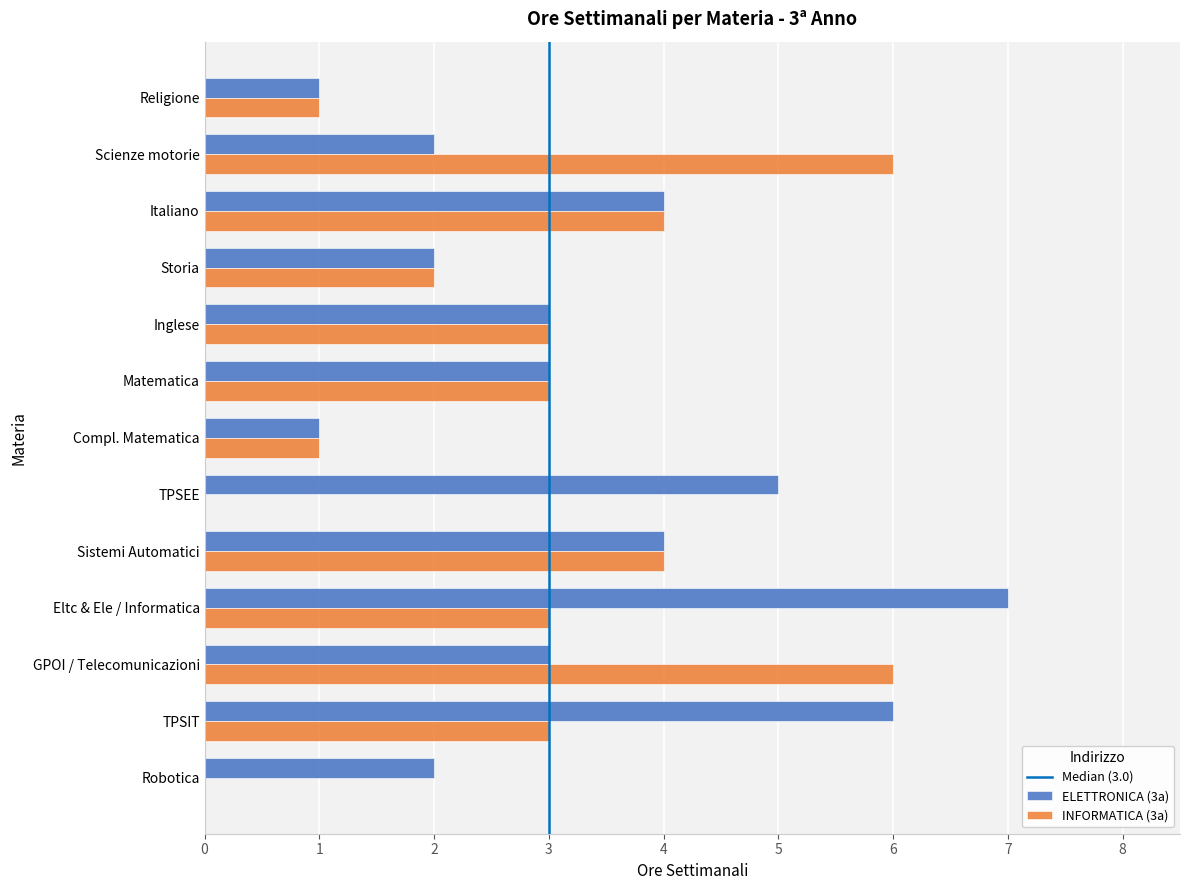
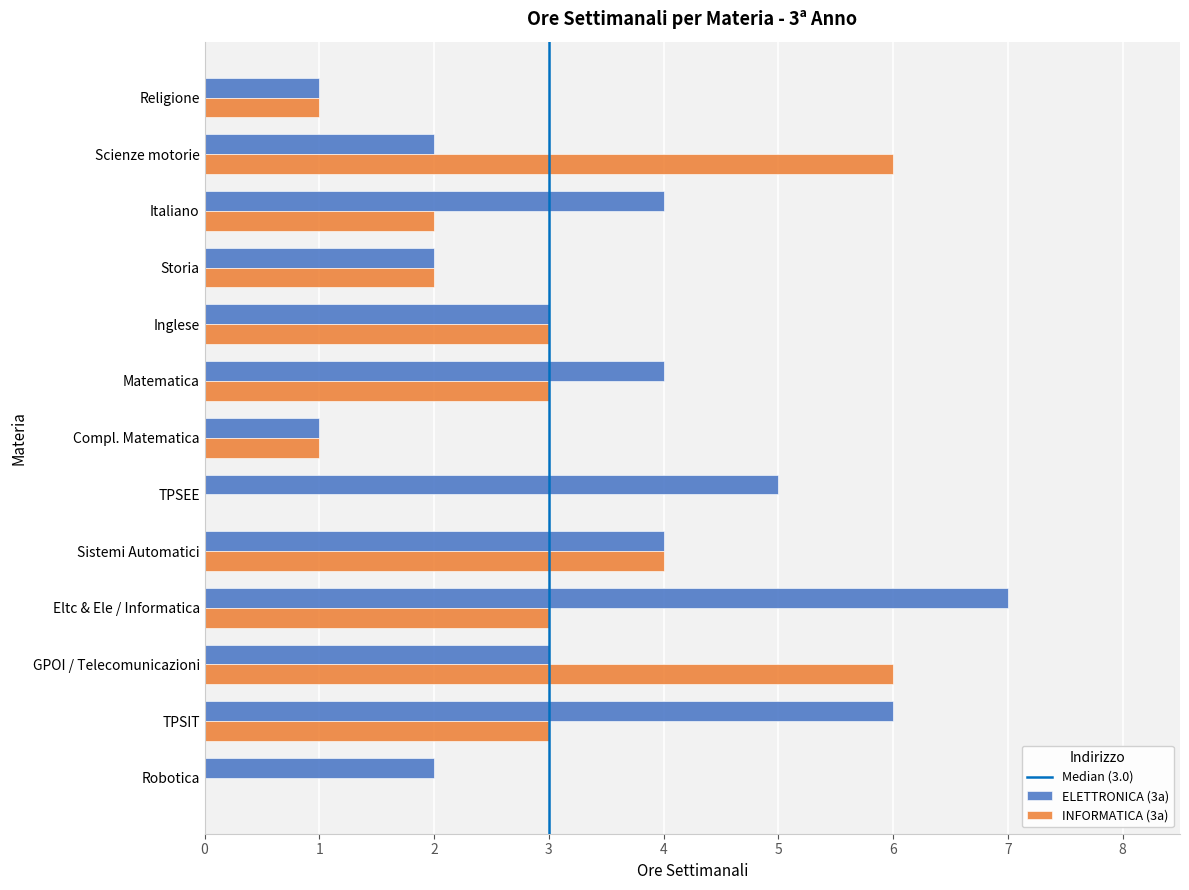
  {
    "ELETTRONICA (3a)": {
      "Religione": 1,
      "Scienze motorie": 2,
      "Italiano": 4,
      "Storia": 2,
      "Inglese": 3,
-     "Matematica": 3,
+     "Matematica": 4,
      "Compl. Matematica": 1,
      "TPSEE": 5,
      "Sistemi Automatici": 4,
      "Eltc & Ele / Informatica": 7,
      "GPOI / Telecomunicazioni": 3,
      "TPSIT": 6,
      "Robotica": 2
    },
    "INFORMATICA (3a)": {
      "Religione": 1,
      "Scienze motorie": 6,
-     "Italiano": 4,
+     "Italiano": 2,
      "Storia": 2,
      "Inglese": 3,
      "Matematica": 3,
      "Compl. Matematica": 1,
      "TPSEE": 0,
      "Sistemi Automatici": 4,
      "Eltc & Ele / Informatica": 3,
      "GPOI / Telecomunicazioni": 6,
      "TPSIT": 3,
      "Robotica": 0
    }
  }
